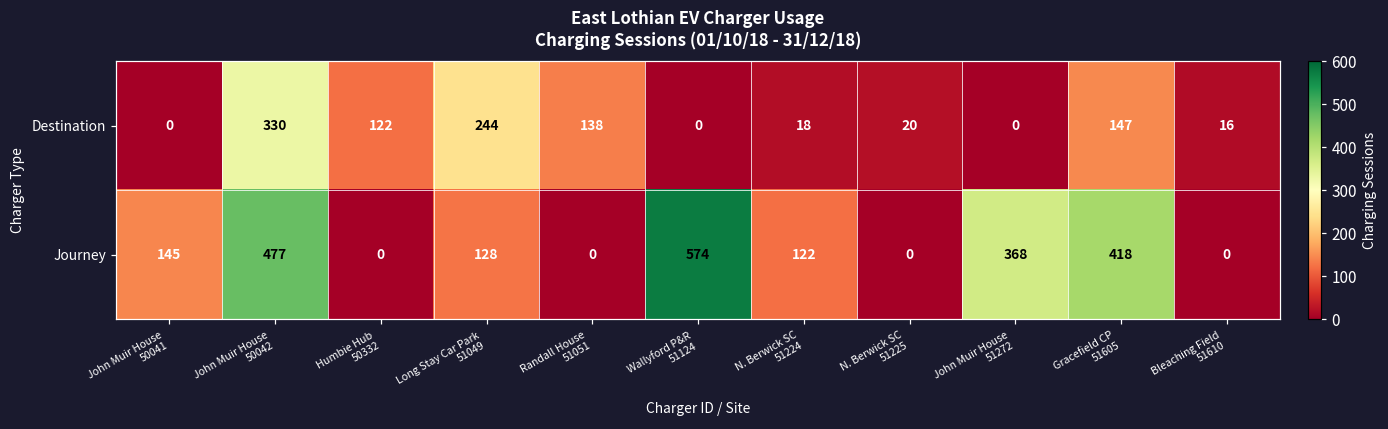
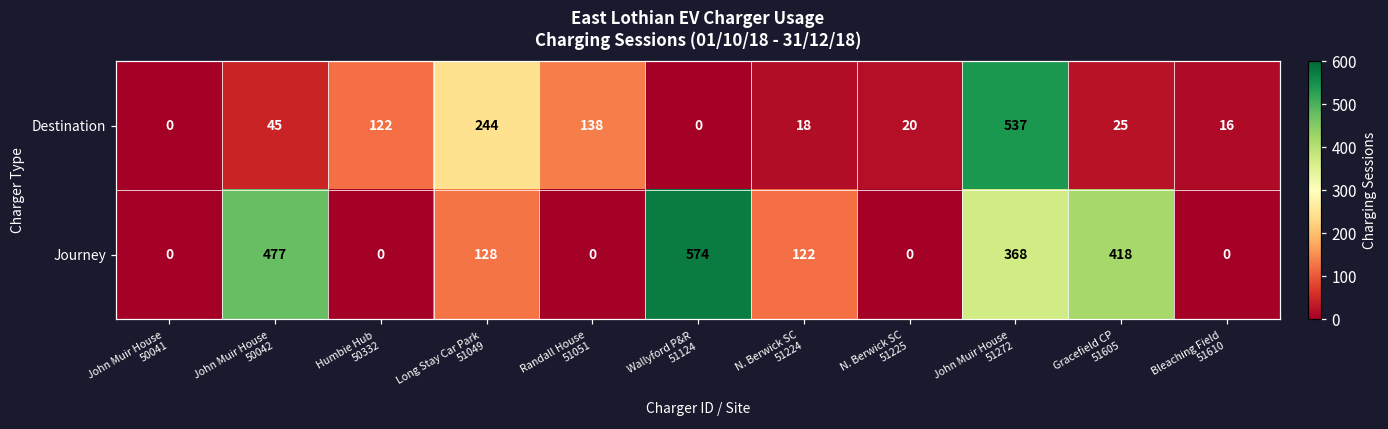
  {
    "Destination": {
      "John Muir House 50041": 0,
-     "John Muir House 50042": 330,
+     "John Muir House 50042": 45,
      "Humbie Hub 50332": 122,
      "Long Stay Car Park 51049": 244,
      "Randall House 51051": 138,
      "Wallyford P&R 51124": 0,
      "N. Berwick SC 51224": 18,
      "N. Berwick SC 51225": 20,
-     "John Muir House 51272": 0,
-     "Gracefield CP 51605": 147,
+     "John Muir House 51272": 537,
+     "Gracefield CP 51605": 25,
      "Bleaching Field 51610": 16
    },
    "Journey": {
-     "John Muir House 50041": 145,
+     "John Muir House 50041": 0,
      "John Muir House 50042": 477,
      "Humbie Hub 50332": 0,
      "Long Stay Car Park 51049": 128,
      "Randall House 51051": 0,
      "Wallyford P&R 51124": 574,
      "N. Berwick SC 51224": 122,
      "N. Berwick SC 51225": 0,
      "John Muir House 51272": 368,
      "Gracefield CP 51605": 418,
      "Bleaching Field 51610": 0
    }
  }
